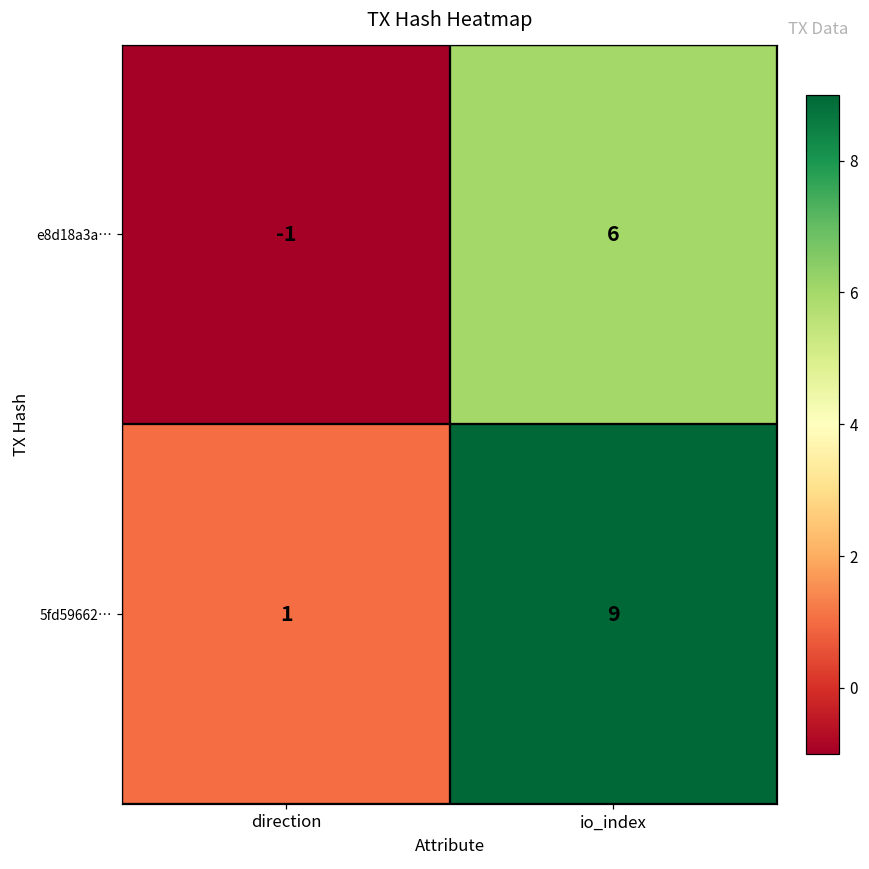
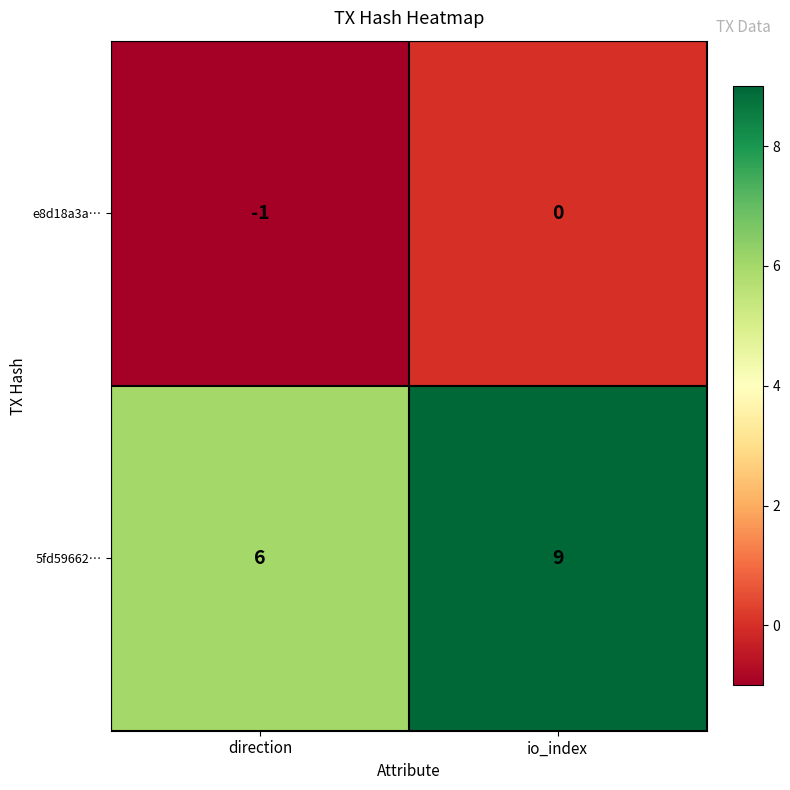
  {
    "e8d18a3a…": {
      "direction": -1,
-     "io_index": 6
+     "io_index": 0
    },
    "5fd59662…": {
-     "direction": 1,
+     "direction": 6,
      "io_index": 9
    }
  }
